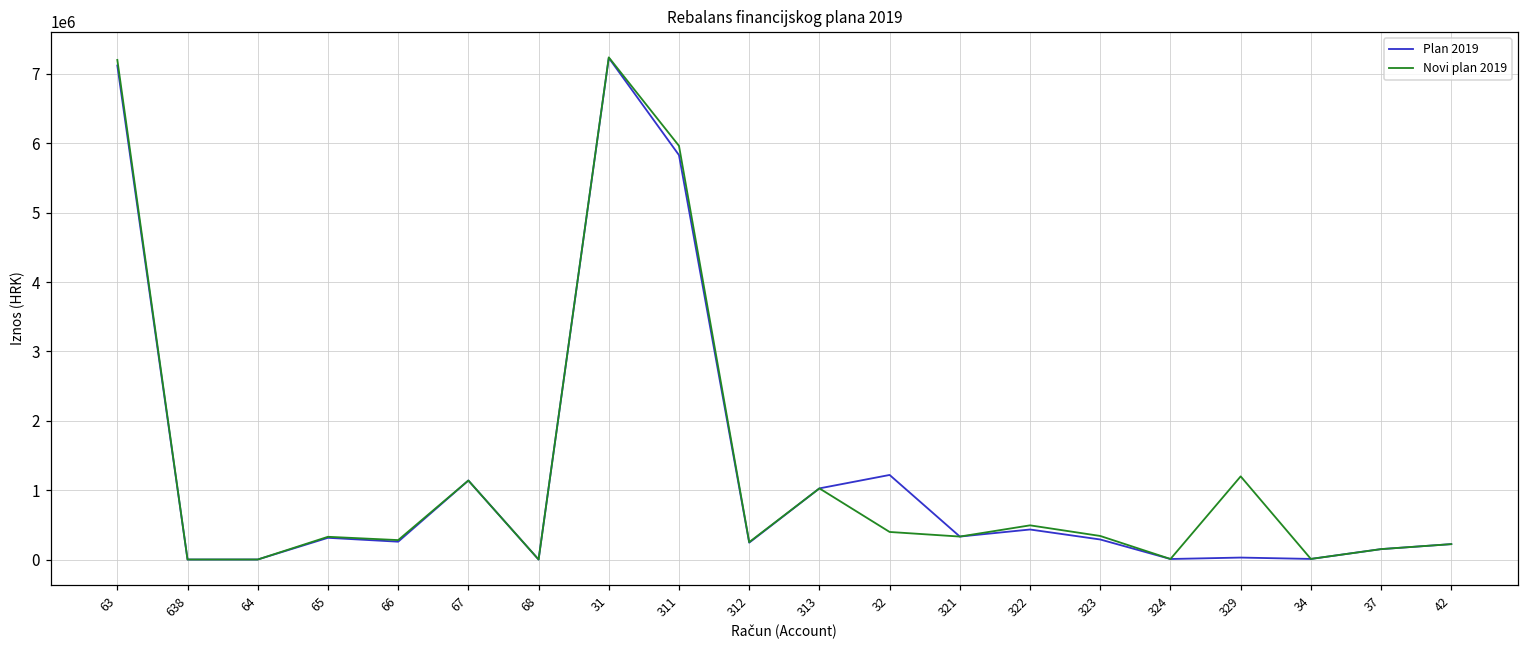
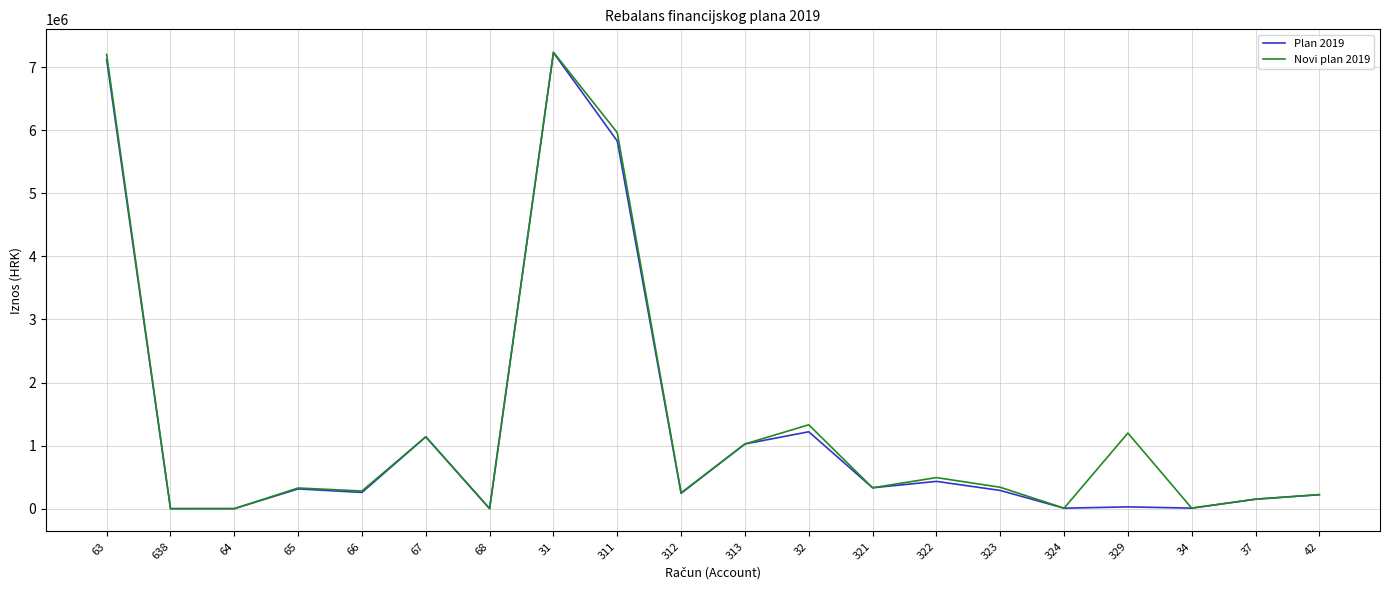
  {
    "Plan 2019": {
      "63": 7100000,
      "311": 5800000,
      "32": 1200000,
      "322": 400000,
      "323": 300000,
      "329": 0
    },
    "Novi plan 2019": {
      "63": 7200000,
      "311": 6000000,
-     "32": 400000,
+     "32": 1300000,
      "322": 500000,
      "323": 300000,
      "329": 1200000
    }
  }
